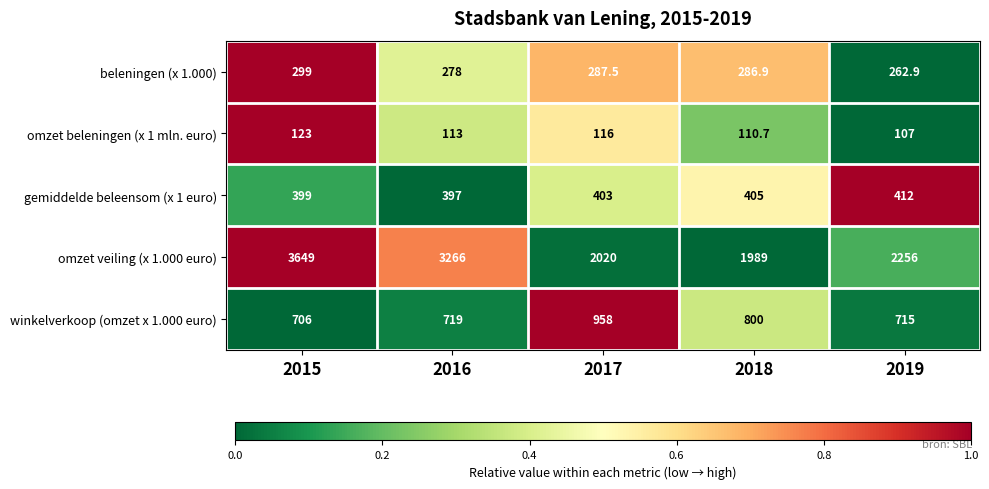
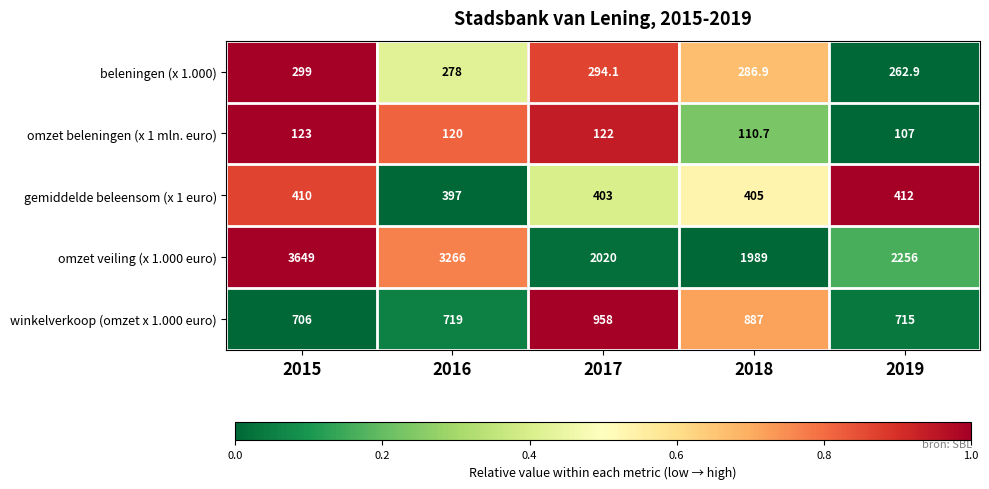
  {
    "beleningen (x 1.000)": {
      "2015": 299,
      "2016": 278,
-     "2017": 287.5,
+     "2017": 294.1,
      "2018": 286.9,
      "2019": 262.9
    },
    "omzet beleningen (x 1 mln. euro)": {
      "2015": 123,
-     "2016": 113,
-     "2017": 116,
+     "2016": 120,
+     "2017": 122,
      "2018": 110.7,
      "2019": 107
    },
    "gemiddelde beleensom (x 1 euro)": {
-     "2015": 399,
+     "2015": 410,
      "2016": 397,
      "2017": 403,
      "2018": 405,
      "2019": 412
    },
    "omzet veiling (x 1.000 euro)": {
      "2015": 3649,
      "2016": 3266,
      "2017": 2020,
      "2018": 1989,
      "2019": 2256
    },
    "winkelverkoop (omzet x 1.000 euro)": {
      "2015": 706,
      "2016": 719,
      "2017": 958,
-     "2018": 800,
+     "2018": 887,
      "2019": 715
    }
  }
